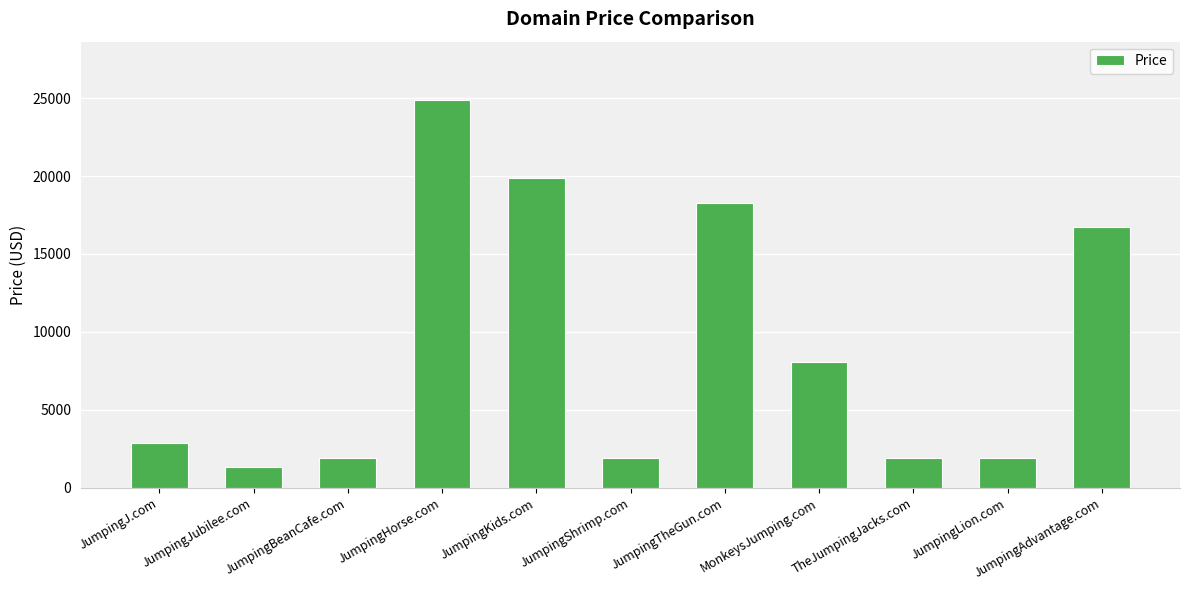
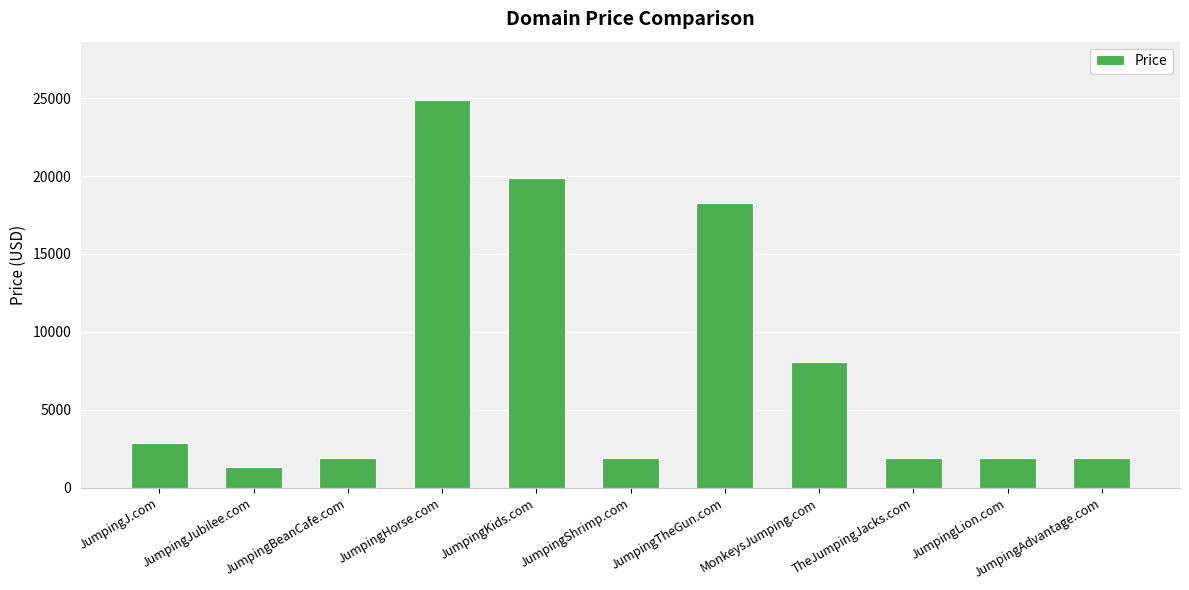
  {
    "JumpingJ.com": 2900,
    "JumpingJubilee.com": 1300,
    "JumpingBeanCafe.com": 1900,
    "JumpingHorse.com": 24900,
    "JumpingKids.com": 19900,
    "JumpingShrimp.com": 1900,
    "JumpingTheGun.com": 18300,
    "MonkeysJumping.com": 8100,
    "TheJumpingJacks.com": 1900,
    "JumpingLion.com": 1900,
-   "JumpingAdvantage.com": 16800
+   "JumpingAdvantage.com": 1900
  }
